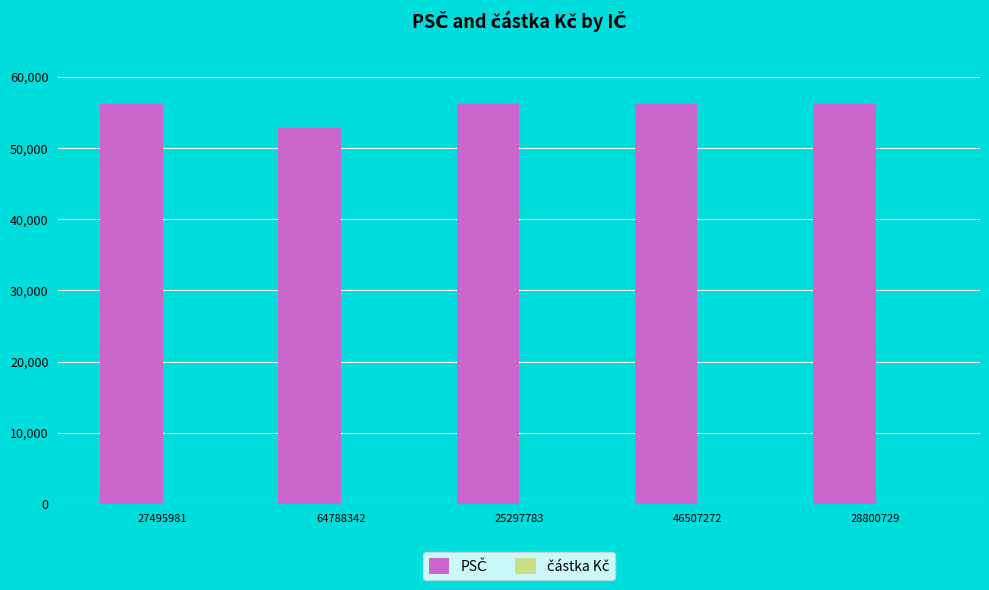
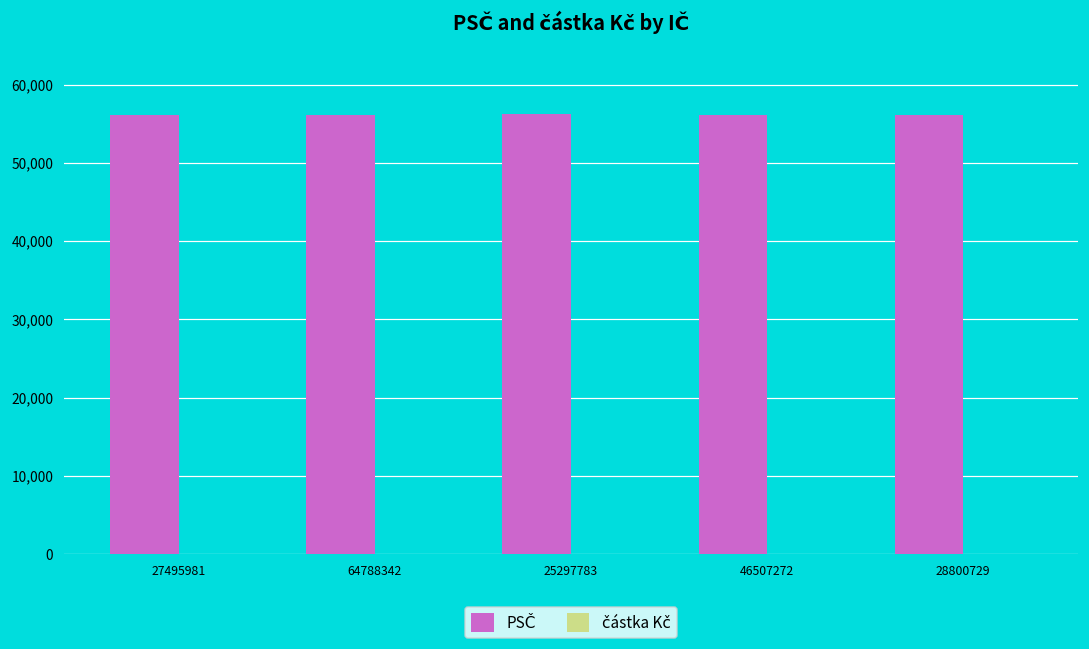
  {
    "PSČ": {
      "27495981": "56,000",
-     "64788342": "53,000",
+     "64788342": "56,000",
      "25297783": "56,000",
      "46507272": "56,000",
      "28800729": "56,000"
    },
    "částka Kč": {
      "27495981": "0",
      "64788342": "0",
      "25297783": "0",
      "46507272": "0",
      "28800729": "0"
    }
  }
